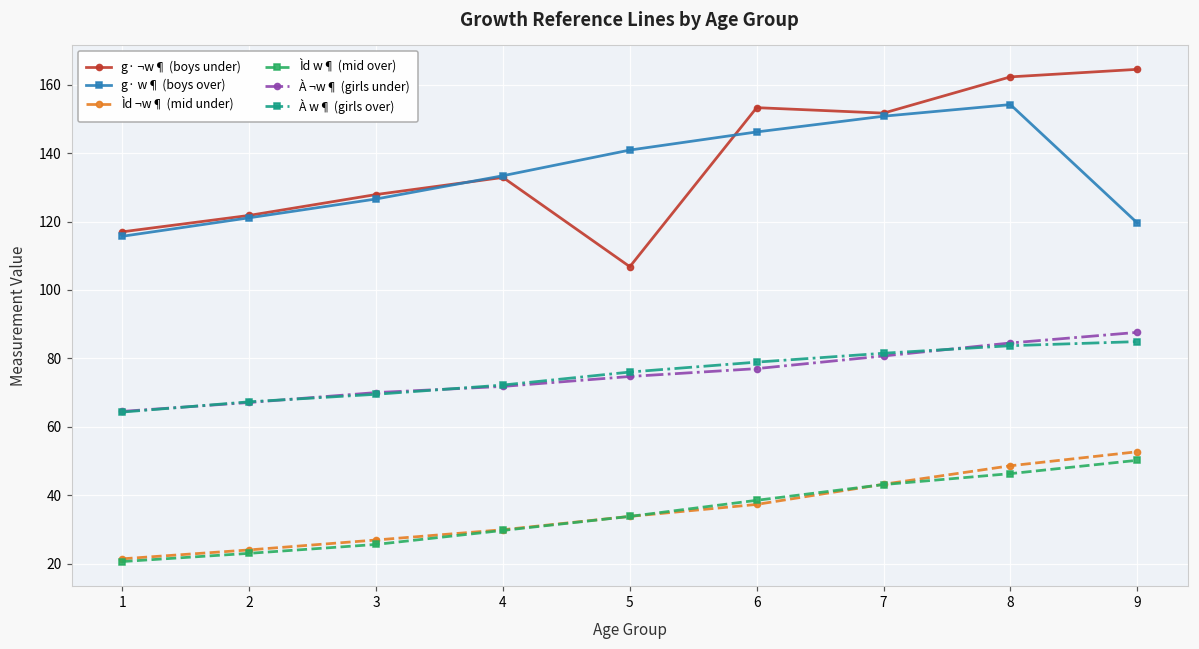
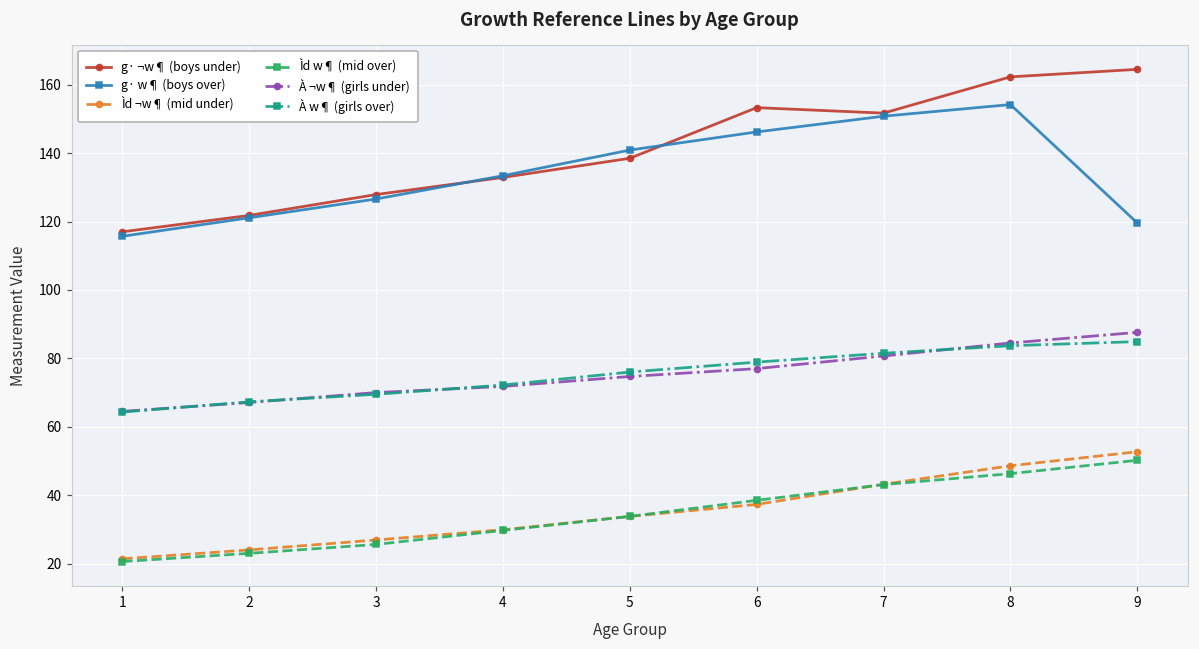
  {
    "g· ¬w¶ (boys under)": {
      "1": 117,
      "3": 128,
-     "5": 107,
+     "5": 139,
      "6": 153,
      "7": 152,
      "8": 162,
      "9": 165
    },
    "g· w¶ (boys over)": {
      "1": 116,
      "3": 127,
      "5": 141,
      "6": 146,
      "7": 151,
      "8": 154,
      "9": 120
    },
    "Ìd ¬w¶ (mid under)": {
      "2": 24,
      "3": 27,
      "6": 37,
      "8": 49,
      "9": 53
    },
    "À ¬w¶ (girls under)": {
      "5": 75,
      "6": 77,
      "9": 88
    }
  }
